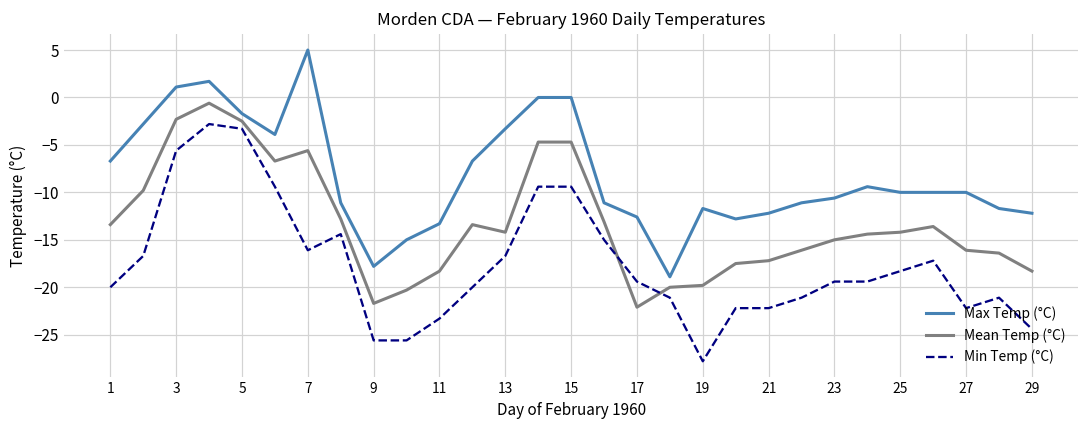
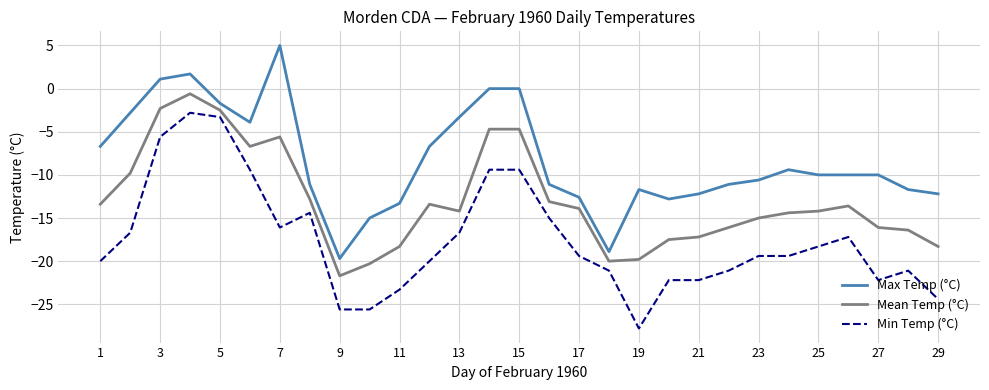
  {
    "Max Temp (°C)": {
      "1": -7,
      "3": 1,
      "5": -2,
      "7": 5,
-     "9": -18,
+     "9": -20,
      "11": -13,
      "13": -3,
      "15": 0,
      "17": -13,
      "19": -12,
      "21": -12,
      "23": -11,
      "25": -10,
      "27": -10,
      "29": -12
    },
    "Mean Temp (°C)": {
      "1": -13,
      "3": -2,
      "5": -3,
      "7": -6,
      "9": -22,
      "11": -18,
      "13": -14,
      "15": -5,
-     "17": -22,
+     "17": -14,
      "19": -20,
      "21": -17,
      "23": -15,
      "25": -14,
      "27": -16,
      "29": -18
    },
    "Min Temp (°C)": {
      "1": -20,
      "3": -6,
      "5": -3,
      "7": -16,
      "9": -26,
      "11": -23,
      "13": -17,
      "15": -9,
      "17": -19,
      "19": -28,
      "21": -22,
      "23": -19,
      "25": -18,
      "27": -22,
      "29": -24
    }
  }
